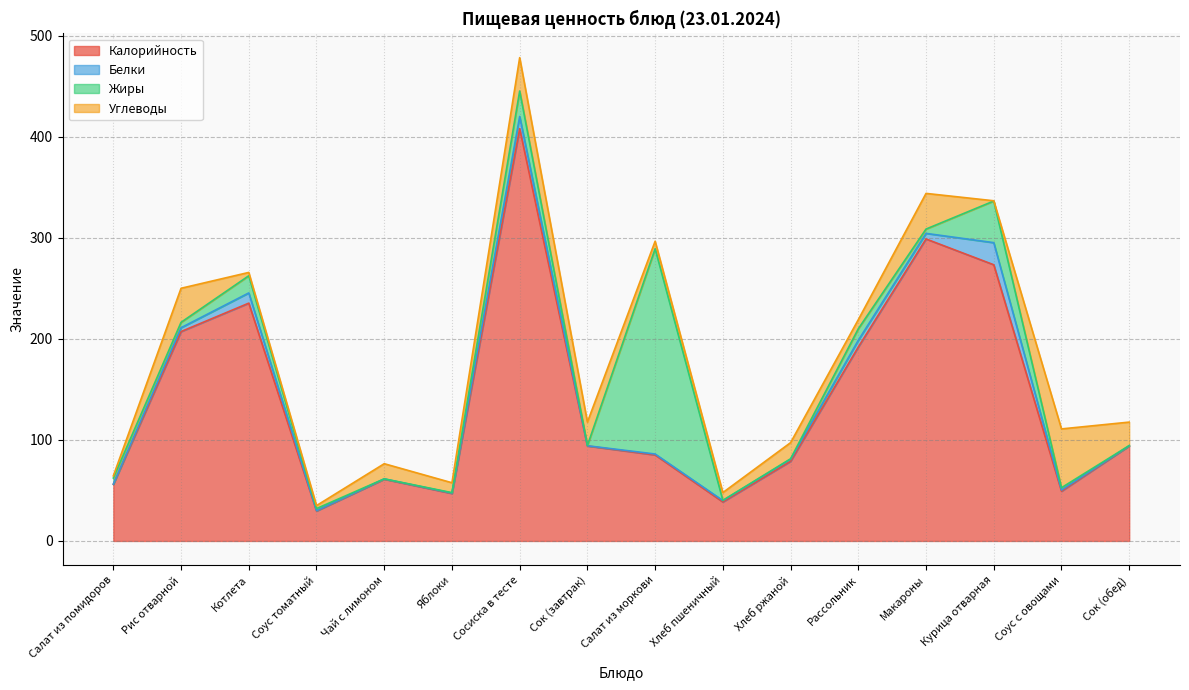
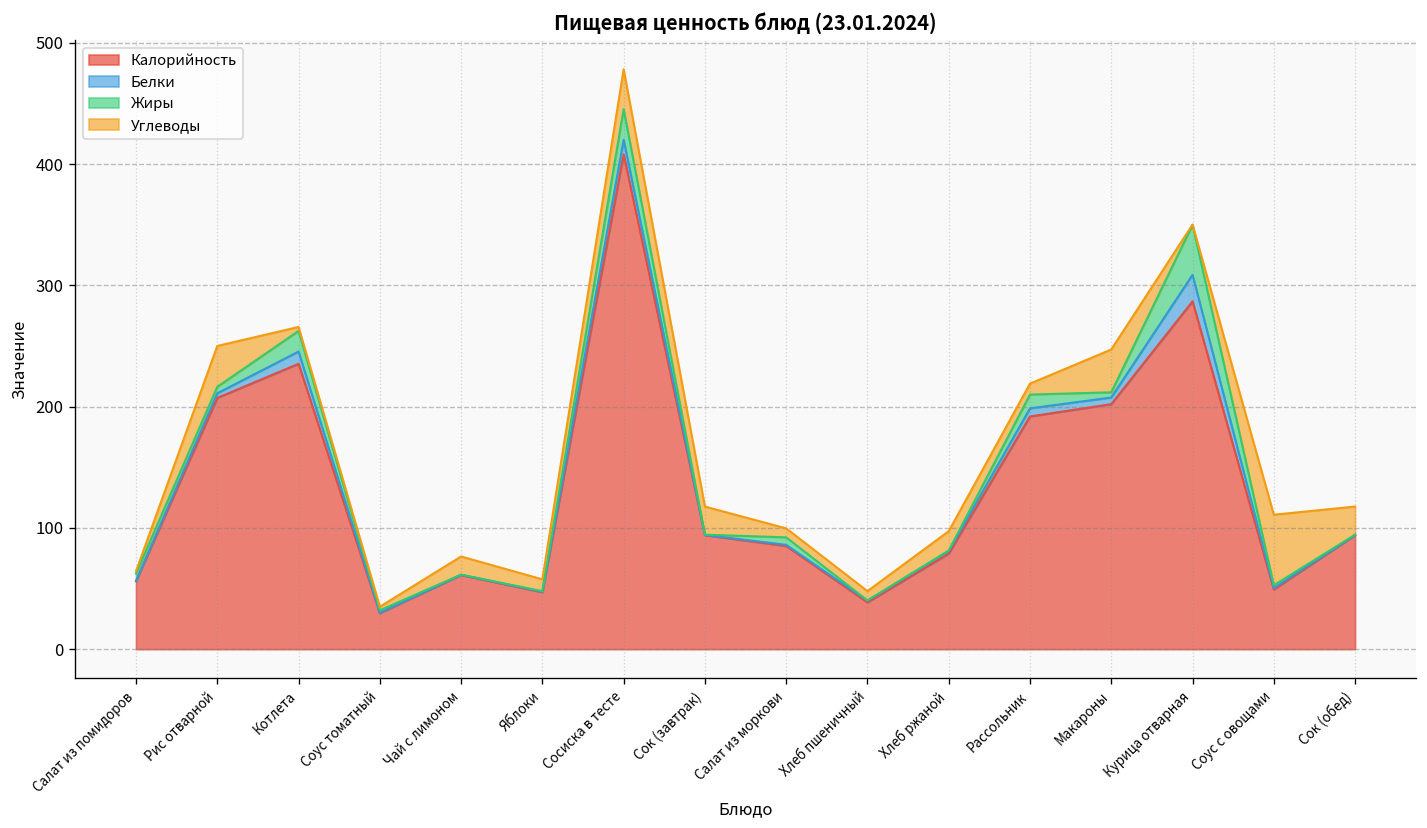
  {
    "Калорийность": {
      "Рис отварной": 207,
      "Котлета": 235,
      "Сосиска в тесте": 408,
      "Рассольник": 192,
-     "Макароны": 299,
-     "Курица отварная": 273
+     "Макароны": 202,
+     "Курица отварная": 287
    },
    "Белки": {
      "Рис отварной": 4,
      "Котлета": 10,
      "Сосиска в тесте": 12,
      "Рассольник": 7,
      "Макароны": 6,
      "Курица отварная": 22
    },
    "Жиры": {
      "Рис отварной": 5,
      "Котлета": 17,
      "Сосиска в тесте": 25,
-     "Салат из моркови": 203,
+     "Салат из моркови": 6,
      "Рассольник": 11,
      "Макароны": 4
    },
    "Углеводы": {
      "Рис отварной": 34,
      "Котлета": 3,
      "Соус томатный": 3,
      "Чай с лимоном": 15,
      "Яблоки": 10,
      "Сосиска в тесте": 33,
      "Сок (завтрак)": 23,
      "Салат из моркови": 7,
      "Хлеб пшеничный": 8,
      "Хлеб ржаной": 16,
      "Рассольник": 9,
      "Макароны": 35,
      "Соус с овощами": 58,
      "Сок (обед)": 23
    }
  }
